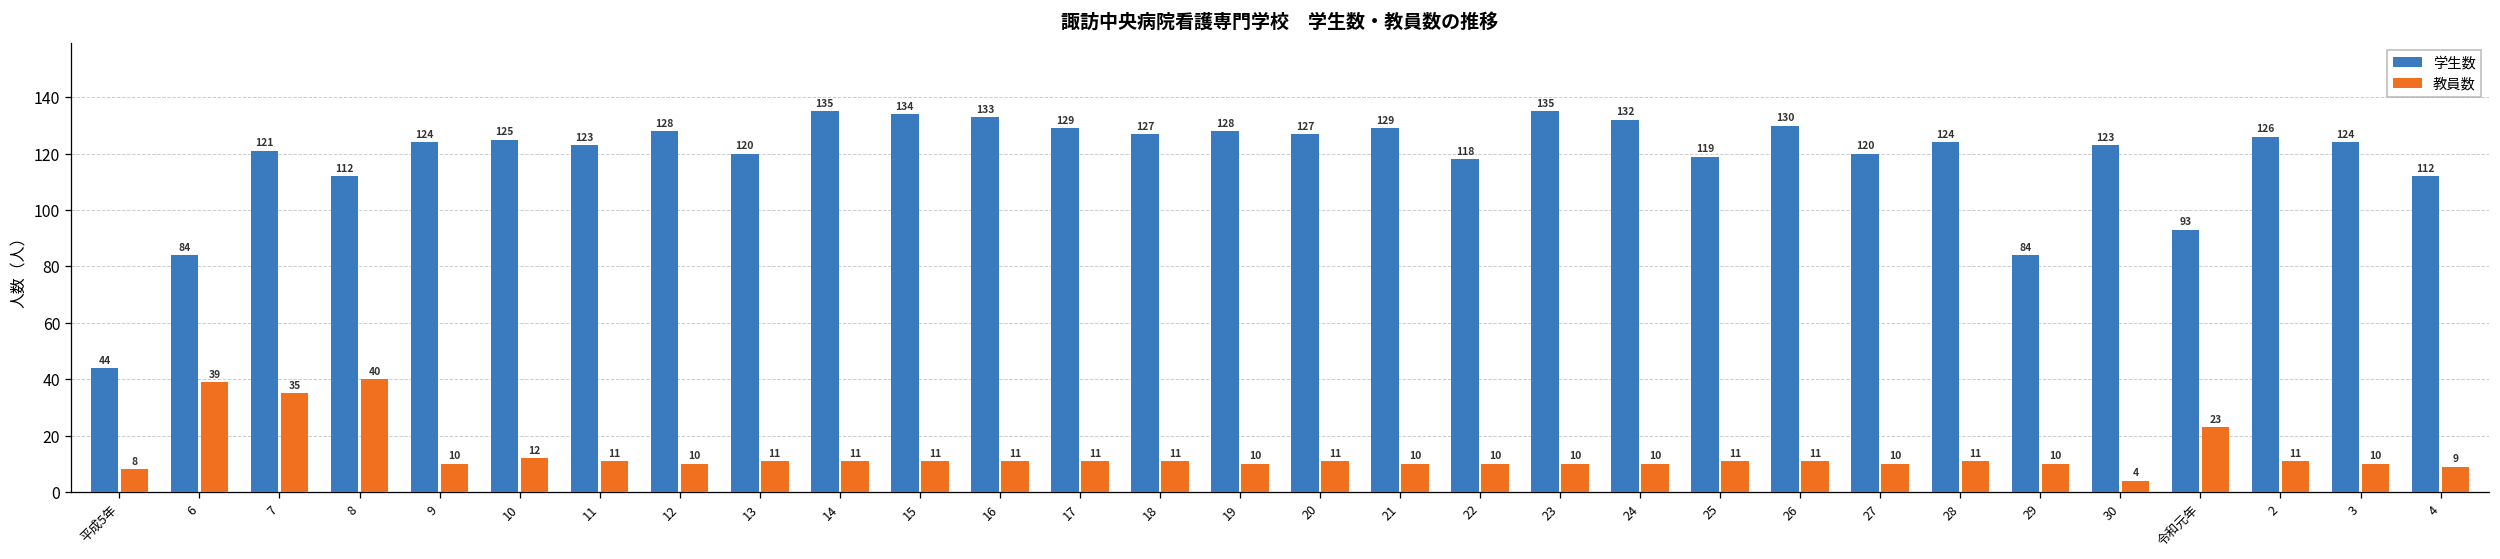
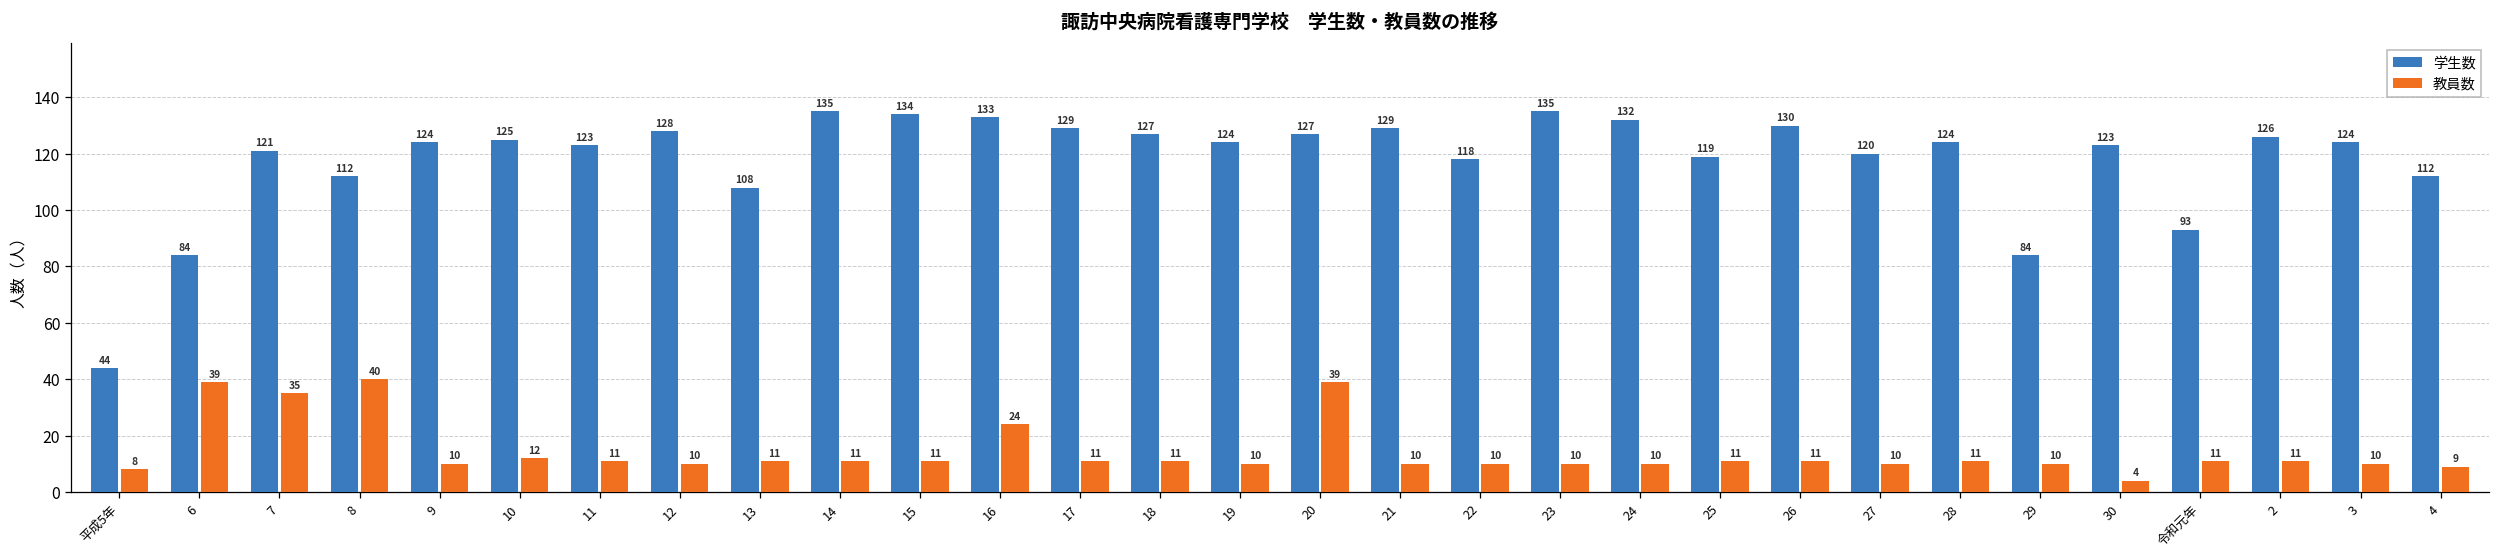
  {
    "学生数": {
      "平成5年": 44,
      "6": 84,
      "7": 121,
      "8": 112,
      "9": 124,
      "10": 125,
      "11": 123,
      "12": 128,
-     "13": 120,
+     "13": 108,
      "14": 135,
      "15": 134,
      "16": 133,
      "17": 129,
      "18": 127,
-     "19": 128,
+     "19": 124,
      "20": 127,
      "21": 129,
      "22": 118,
      "23": 135,
      "24": 132,
      "25": 119,
      "26": 130,
      "27": 120,
      "28": 124,
      "29": 84,
      "30": 123,
      "令和元年": 93,
      "2": 126,
      "3": 124,
      "4": 112
    },
    "教員数": {
      "平成5年": 8,
      "6": 39,
      "7": 35,
      "8": 40,
      "9": 10,
      "10": 12,
      "11": 11,
      "12": 10,
      "13": 11,
      "14": 11,
      "15": 11,
-     "16": 11,
+     "16": 24,
      "17": 11,
      "18": 11,
      "19": 10,
-     "20": 11,
+     "20": 39,
      "21": 10,
      "22": 10,
      "23": 10,
      "24": 10,
      "25": 11,
      "26": 11,
      "27": 10,
      "28": 11,
      "29": 10,
      "30": 4,
-     "令和元年": 23,
+     "令和元年": 11,
      "2": 11,
      "3": 10,
      "4": 9
    }
  }
